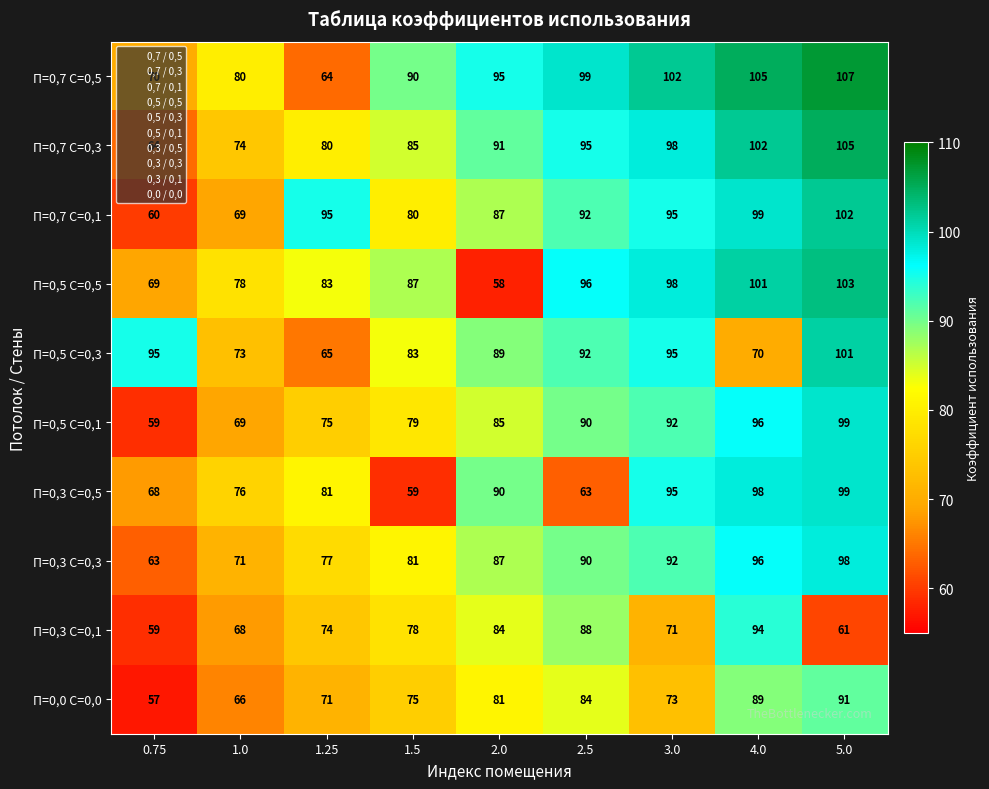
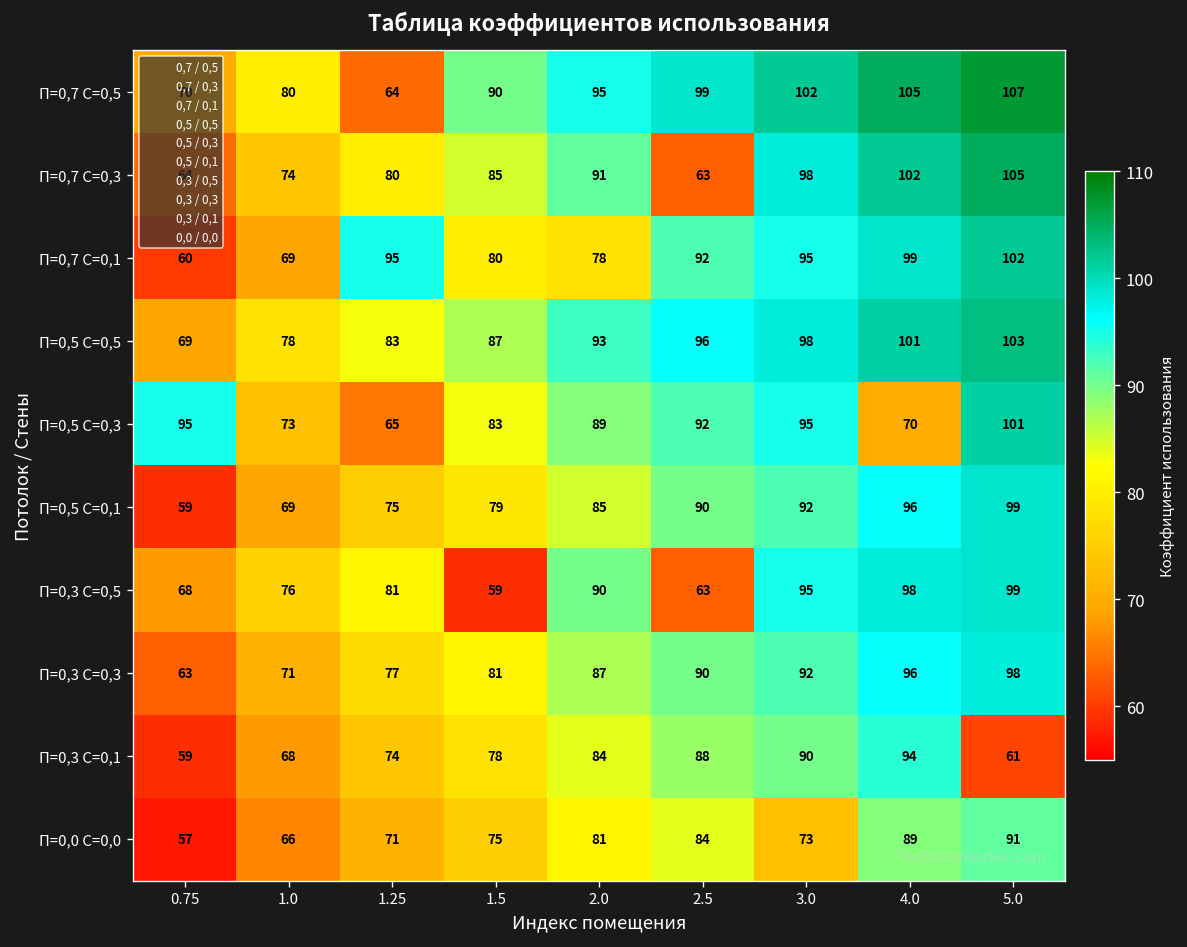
  {
    "П=0,7 С=0,5": {
      "1.0": 80,
      "1.25": 64,
      "1.5": 90,
      "2.0": 95,
      "2.5": 99,
      "3.0": 102,
      "4.0": 105,
      "5.0": 107
    },
    "П=0,7 С=0,3": {
      "1.0": 74,
      "1.25": 80,
      "1.5": 85,
      "2.0": 91,
-     "2.5": 95,
+     "2.5": 63,
      "3.0": 98,
      "4.0": 102,
      "5.0": 105
    },
    "П=0,7 С=0,1": {
      "0.75": 60,
      "1.0": 69,
      "1.25": 95,
      "1.5": 80,
-     "2.0": 87,
+     "2.0": 78,
      "2.5": 92,
      "3.0": 95,
      "4.0": 99,
      "5.0": 102
    },
    "П=0,5 С=0,5": {
      "0.75": 69,
      "1.0": 78,
      "1.25": 83,
      "1.5": 87,
-     "2.0": 58,
+     "2.0": 93,
      "2.5": 96,
      "3.0": 98,
      "4.0": 101,
      "5.0": 103
    },
    "П=0,5 С=0,3": {
      "0.75": 95,
      "1.0": 73,
      "1.25": 65,
      "1.5": 83,
      "2.0": 89,
      "2.5": 92,
      "3.0": 95,
      "4.0": 70,
      "5.0": 101
    },
    "П=0,5 С=0,1": {
      "0.75": 59,
      "1.0": 69,
      "1.25": 75,
      "1.5": 79,
      "2.0": 85,
      "2.5": 90,
      "3.0": 92,
      "4.0": 96,
      "5.0": 99
    },
    "П=0,3 С=0,5": {
      "0.75": 68,
      "1.0": 76,
      "1.25": 81,
      "1.5": 59,
      "2.0": 90,
      "2.5": 63,
      "3.0": 95,
      "4.0": 98,
      "5.0": 99
    },
    "П=0,3 С=0,3": {
      "0.75": 63,
      "1.0": 71,
      "1.25": 77,
      "1.5": 81,
      "2.0": 87,
      "2.5": 90,
      "3.0": 92,
      "4.0": 96,
      "5.0": 98
    },
    "П=0,3 С=0,1": {
      "0.75": 59,
      "1.0": 68,
      "1.25": 74,
      "1.5": 78,
      "2.0": 84,
      "2.5": 88,
-     "3.0": 71,
+     "3.0": 90,
      "4.0": 94,
      "5.0": 61
    },
    "П=0,0 С=0,0": {
      "0.75": 57,
      "1.0": 66,
      "1.25": 71,
      "1.5": 75,
      "2.0": 81,
      "2.5": 84,
      "3.0": 73,
      "4.0": 89
    }
  }
